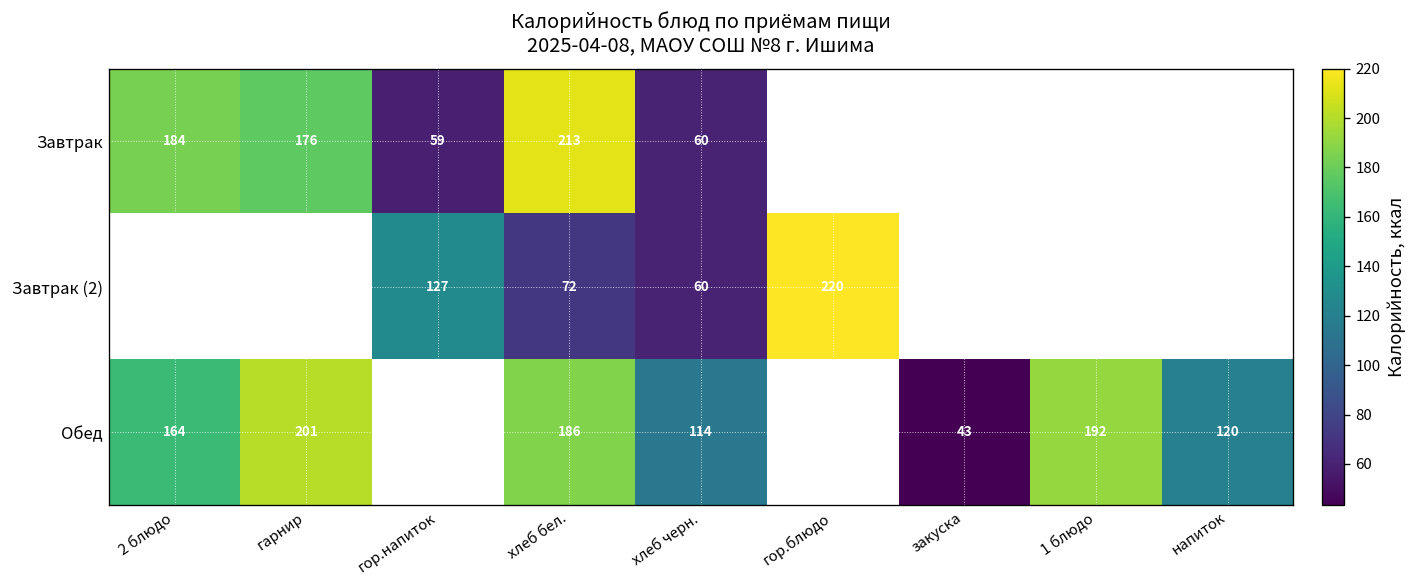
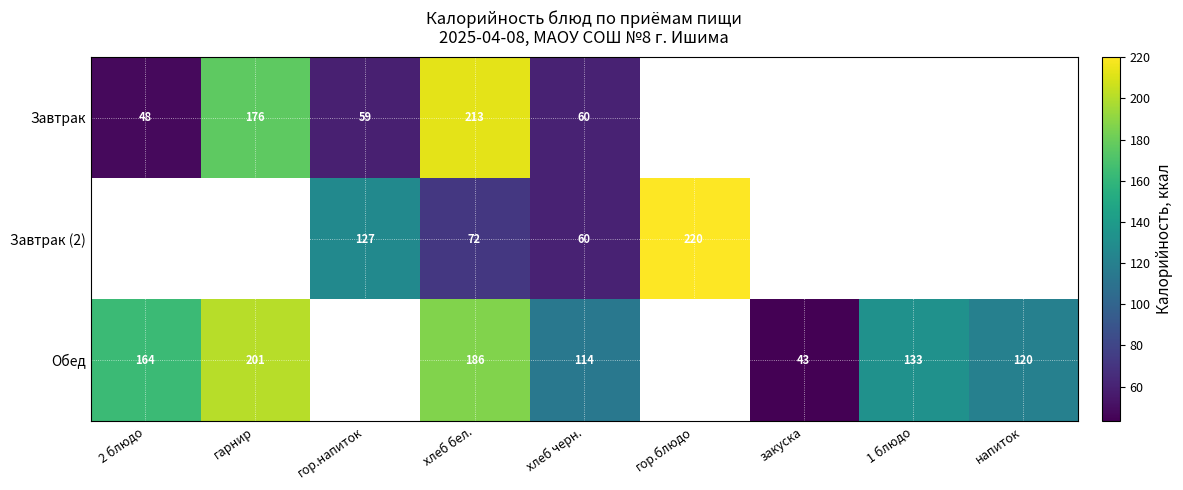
  {
    "Завтрак": {
-     "2 блюдо": 184,
+     "2 блюдо": 48,
      "гарнир": 176,
      "гор.напиток": 59,
      "хлеб бел.": 213,
      "хлеб черн.": 60
    },
    "Завтрак (2)": {
      "гор.напиток": 127,
      "хлеб бел.": 72,
      "хлеб черн.": 60,
      "гор.блюдо": 220
    },
    "Обед": {
      "2 блюдо": 164,
      "гарнир": 201,
      "хлеб бел.": 186,
      "хлеб черн.": 114,
      "закуска": 43,
-     "1 блюдо": 192,
+     "1 блюдо": 133,
      "напиток": 120
    }
  }
